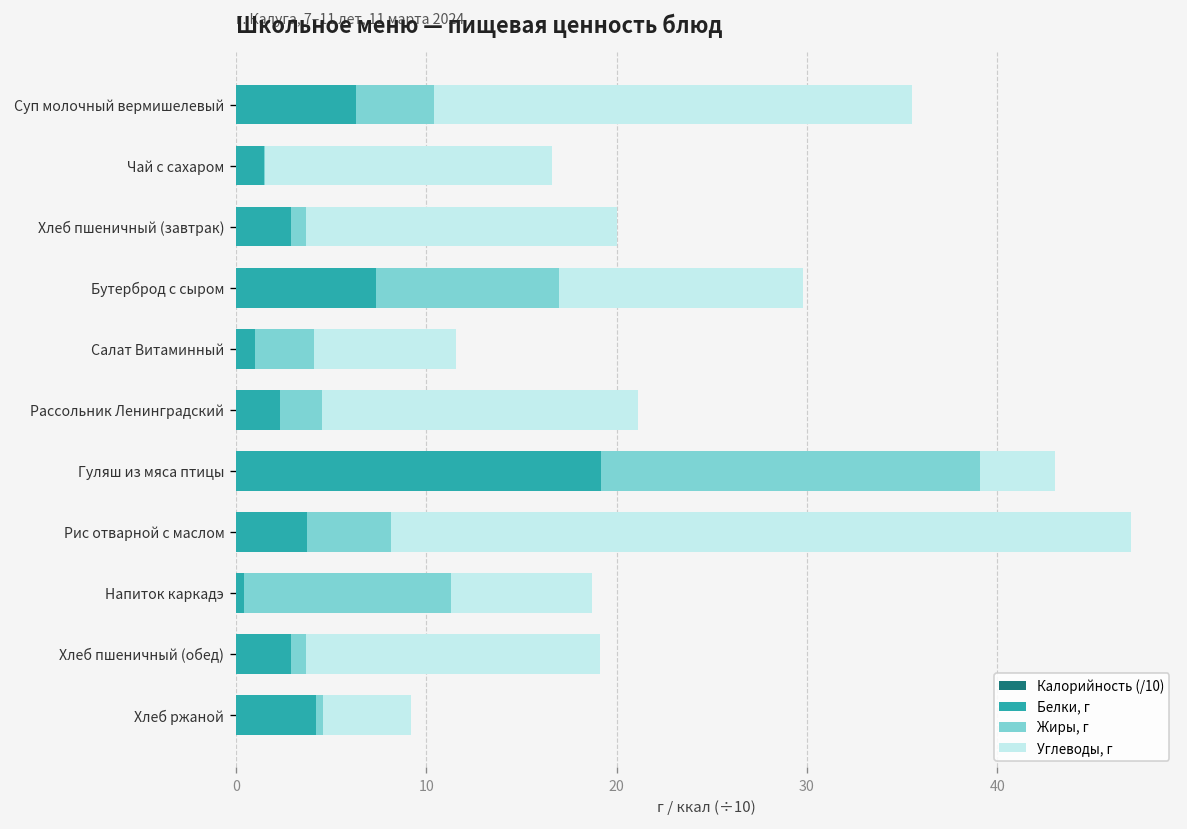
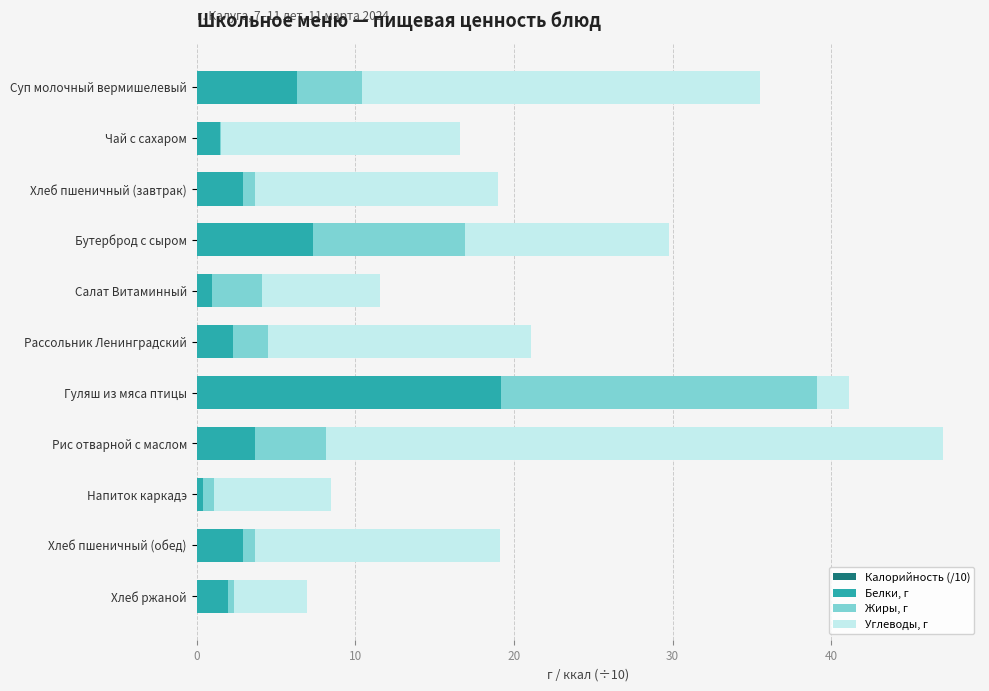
  {
    "Белки, г": {
-     "Хлеб ржаной": 4.2
+     "Хлеб ржаной": 2.0
    },
    "Жиры, г": {
      "Бутерброд с сыром": 9.6,
      "Гуляш из мяса птицы": 19.9,
-     "Напиток каркадэ": 10.9
+     "Напиток каркадэ": 0.7
    },
    "Углеводы, г": {
      "Суп молочный вермишелевый": 25.1,
      "Чай с сахаром": 15.0,
-     "Хлеб пшеничный (завтрак)": 16.3,
+     "Хлеб пшеничный (завтрак)": 15.3,
      "Бутерброд с сыром": 12.9,
      "Салат Витаминный": 7.5,
      "Рассольник Ленинградский": 16.6,
-     "Гуляш из мяса птицы": 3.9,
+     "Гуляш из мяса птицы": 2.0,
      "Рис отварной с маслом": 38.9,
      "Напиток каркадэ": 7.4,
      "Хлеб пшеничный (обед)": 15.4,
      "Хлеб ржаной": 4.6
    }
  }
